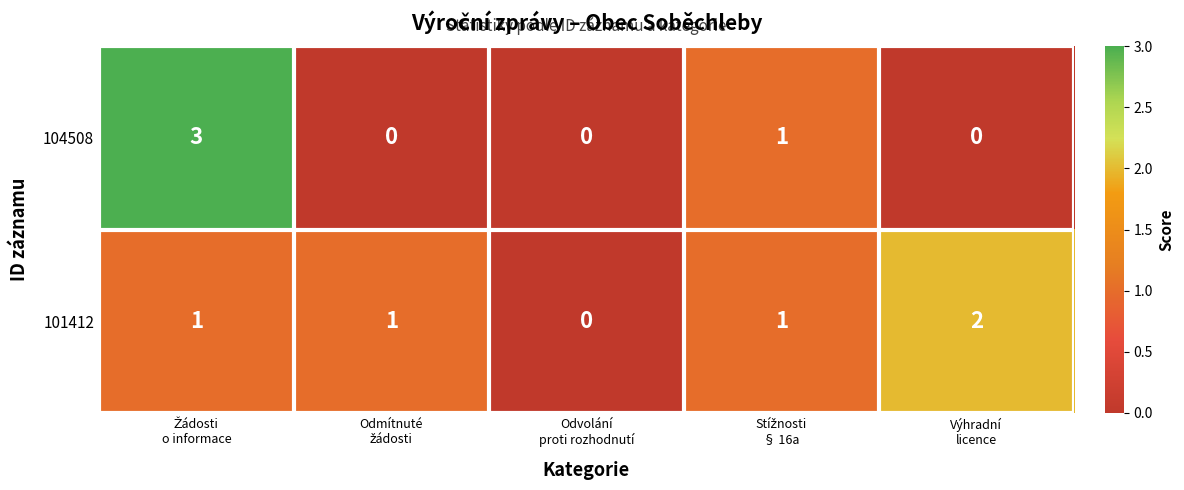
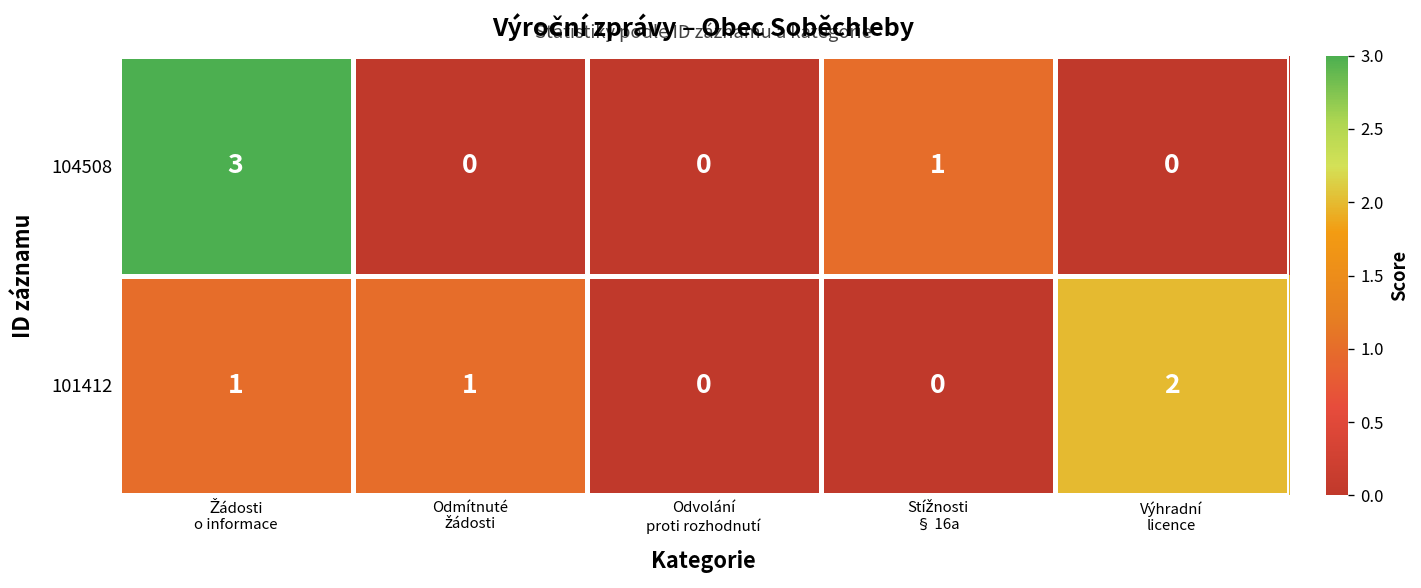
  {
    "104508": {
      "Žádosti o informace": 3,
      "Odmítnuté žádosti": 0,
      "Odvolání proti rozhodnutí": 0,
      "Stížnosti § 16a": 1,
      "Výhradní licence": 0
    },
    "101412": {
      "Žádosti o informace": 1,
      "Odmítnuté žádosti": 1,
      "Odvolání proti rozhodnutí": 0,
-     "Stížnosti § 16a": 1,
+     "Stížnosti § 16a": 0,
      "Výhradní licence": 2
    }
  }
